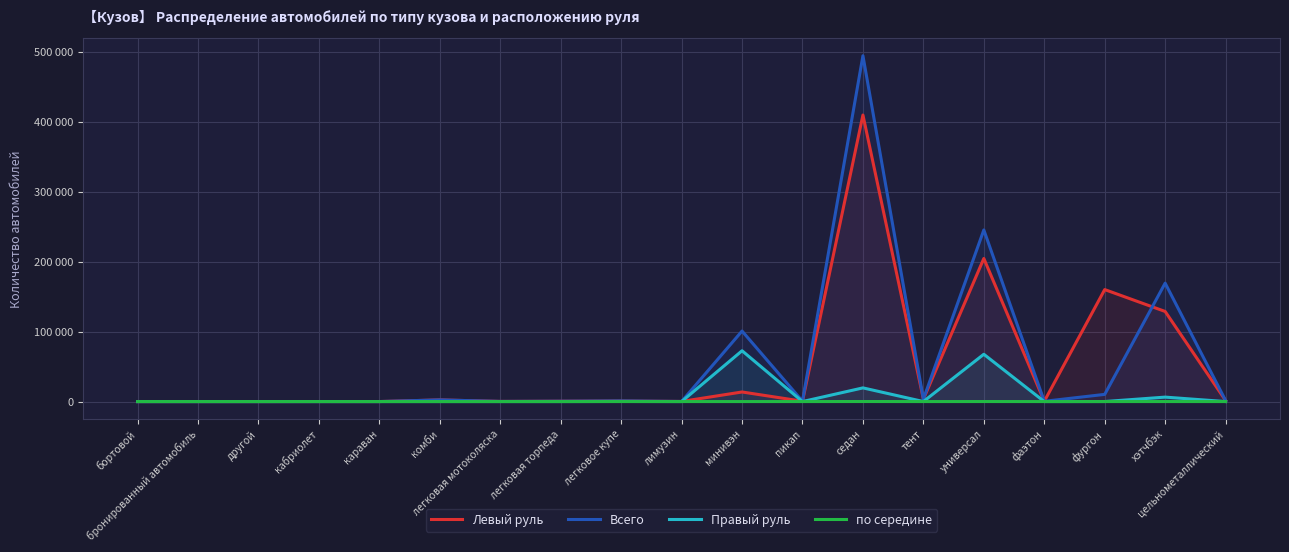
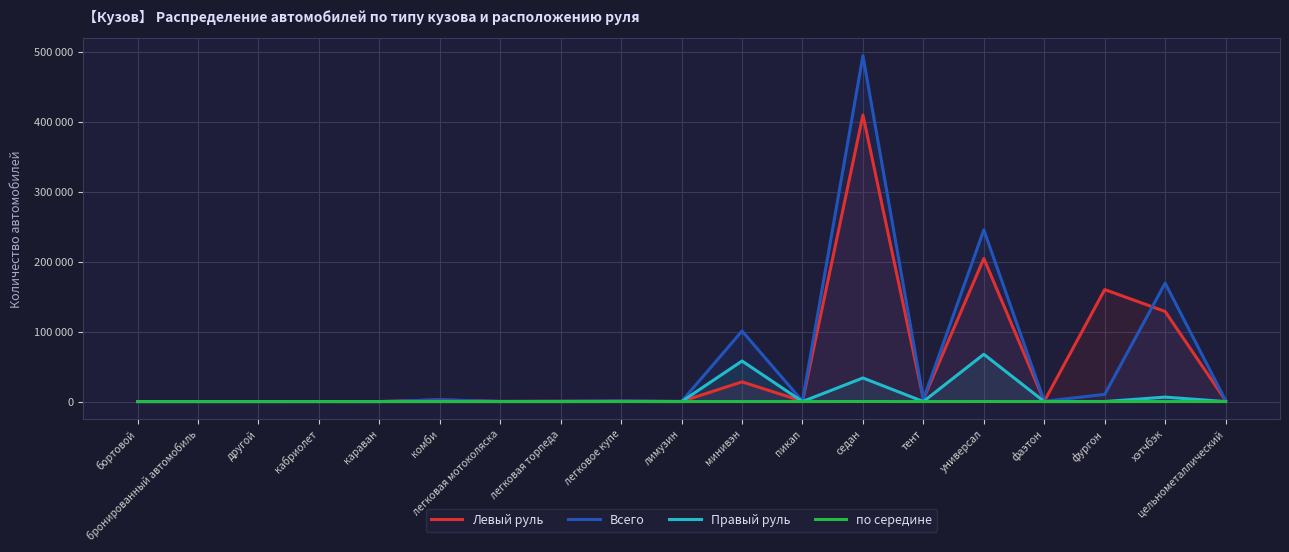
  {
    "Левый руль": {
-     "минивэн": 10000,
+     "минивэн": 30000,
      "седан": 410000,
      "универсал": 200000,
      "фургон": 160000,
      "хэтчбэк": 130000
    },
    "Всего": {
      "минивэн": 100000,
      "седан": 490000,
      "универсал": 250000,
      "фургон": 10000,
      "хэтчбэк": 170000
    },
    "Правый руль": {
-     "минивэн": 70000,
-     "седан": 20000,
+     "минивэн": 60000,
+     "седан": 30000,
      "универсал": 70000,
      "хэтчбэк": 10000
    },
    "по середине": {
      "минивэн": 0,
      "седан": 0,
      "универсал": 0,
      "хэтчбэк": 0
    }
  }
